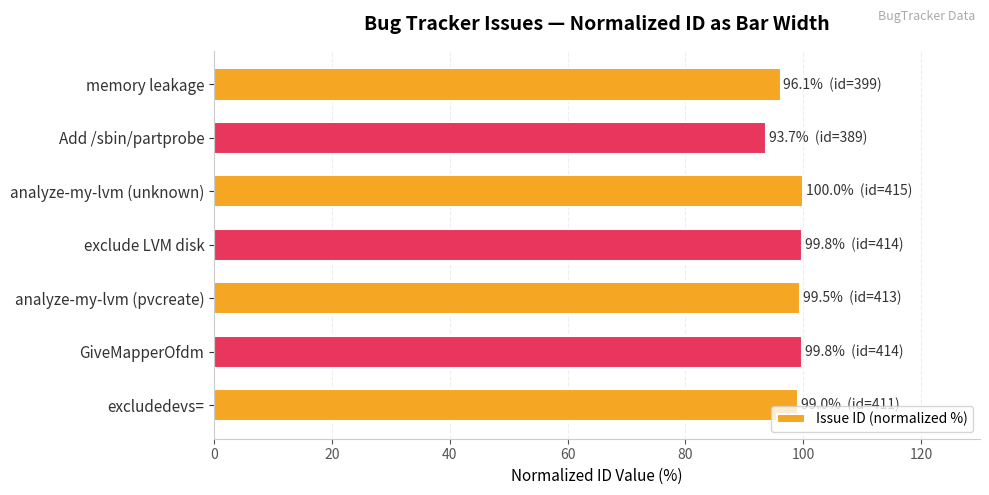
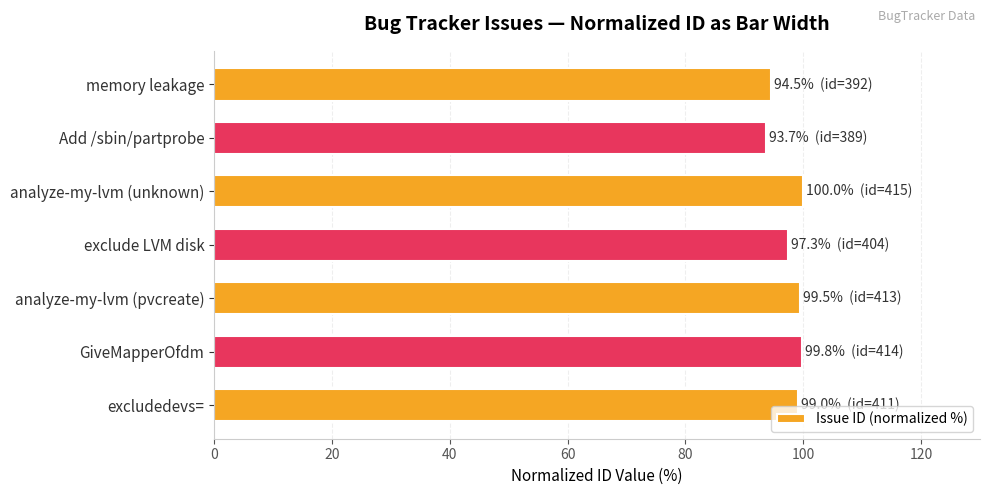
  {
-   "memory leakage": "96.1% (id=399)",
+   "memory leakage": "94.5% (id=392)",
    "Add /sbin/partprobe": "93.7%",
    "analyze-my-lvm (unknown)": "100.0%",
-   "exclude LVM disk": "99.8% (id=414)",
+   "exclude LVM disk": "97.3% (id=404)",
    "analyze-my-lvm (pvcreate)": "99.5%",
    "GiveMapperOfdm": "99.8%"
  }
